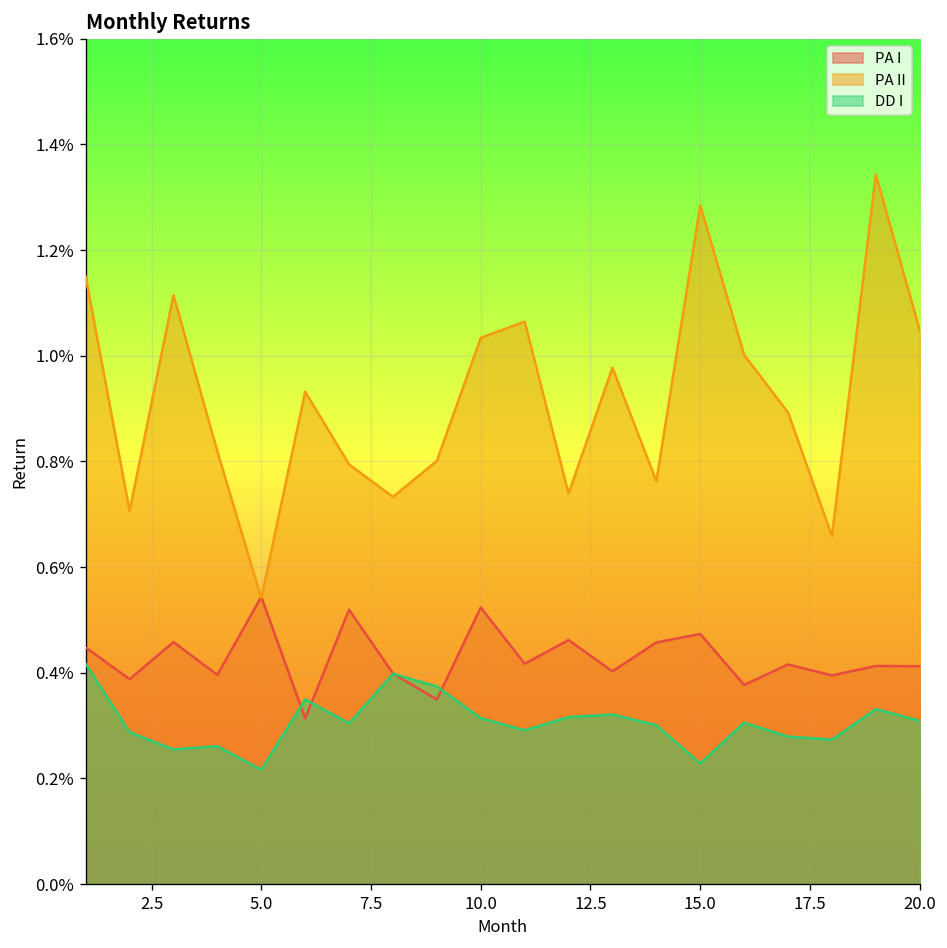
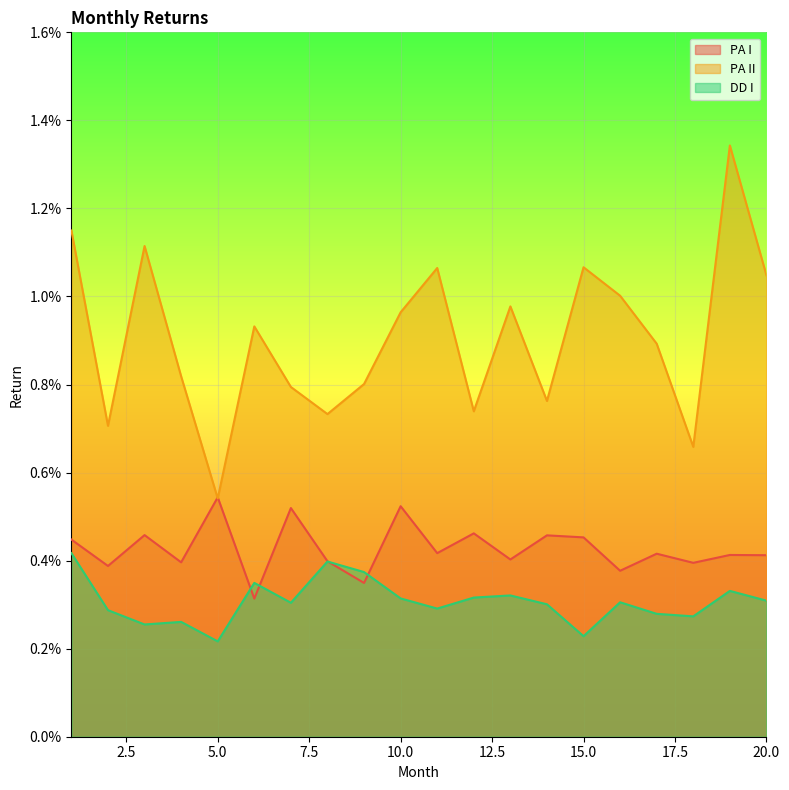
  {
    "PA I": {
      "10.0": "0.52%",
-     "15.0": "0.47%",
+     "15.0": "0.45%",
      "20.0": "0.41%"
    },
    "PA II": {
-     "10.0": "1.03%",
-     "15.0": "1.28%",
+     "10.0": "0.96%",
+     "15.0": "1.07%",
      "20.0": "1.05%"
    },
    "DD I": {
      "5.0": "0.22%",
      "10.0": "0.31%",
      "15.0": "0.23%",
      "20.0": "0.31%"
    }
  }
